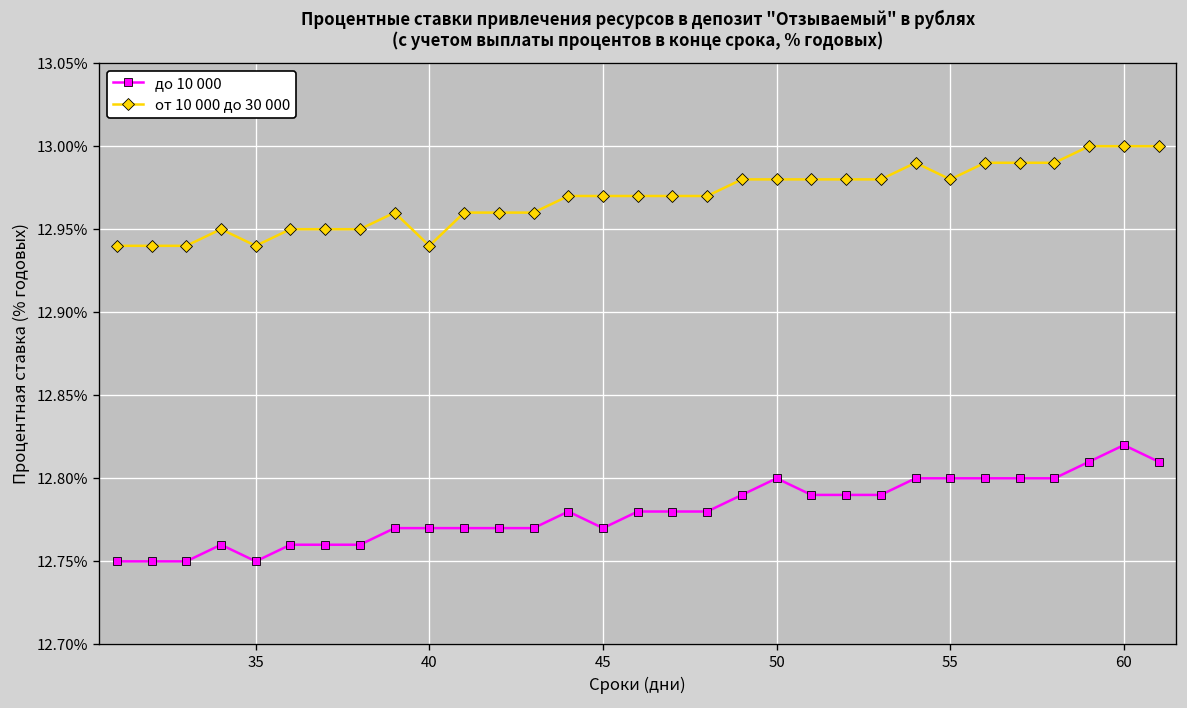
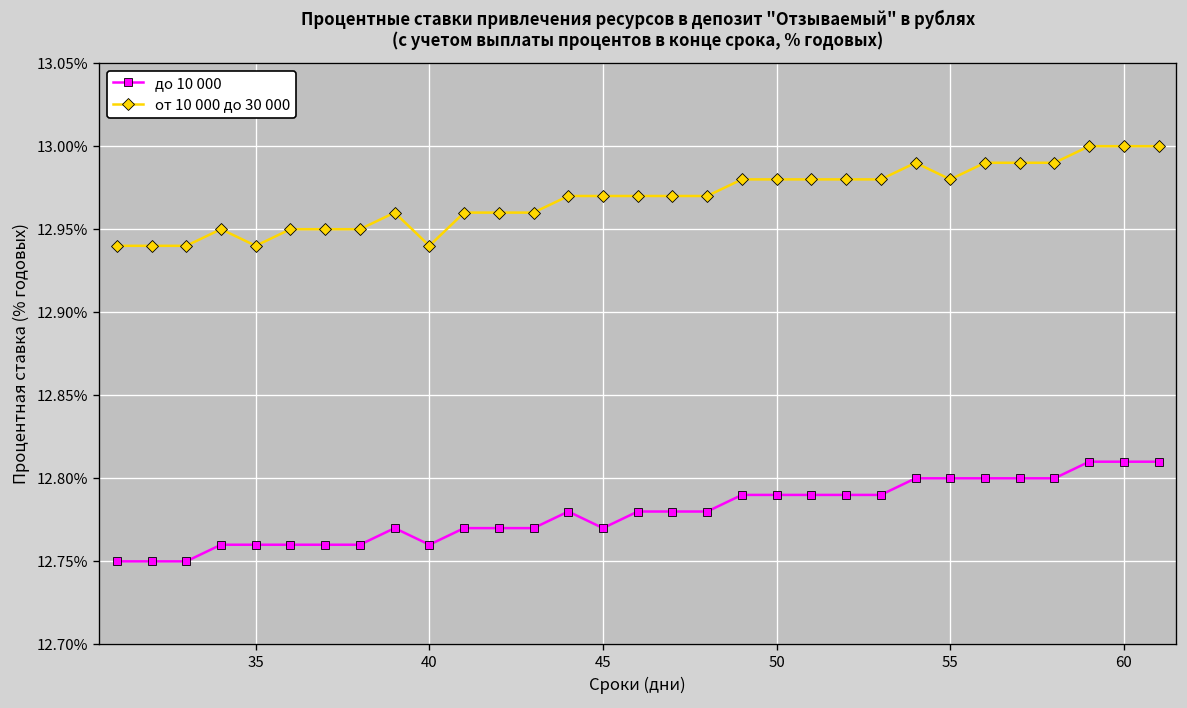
  {
    "до 10 000": {
-     "35": "12.75%",
-     "40": "12.77%",
+     "35": "12.76%",
+     "40": "12.76%",
      "45": "12.77%",
-     "50": "12.80%",
+     "50": "12.79%",
      "55": "12.80%",
-     "60": "12.82%"
+     "60": "12.81%"
    },
    "от 10 000 до 30 000": {
      "35": "12.94%",
      "40": "12.94%",
      "45": "12.97%",
      "50": "12.98%",
      "55": "12.98%",
      "60": "13.00%"
    }
  }
